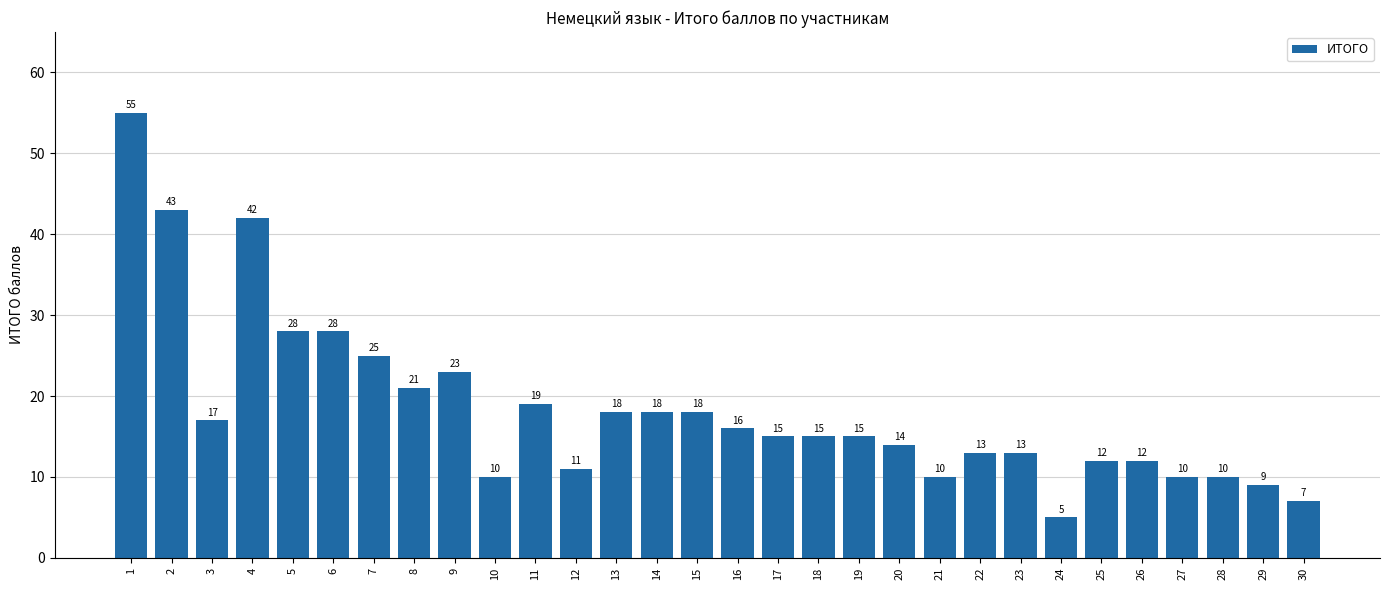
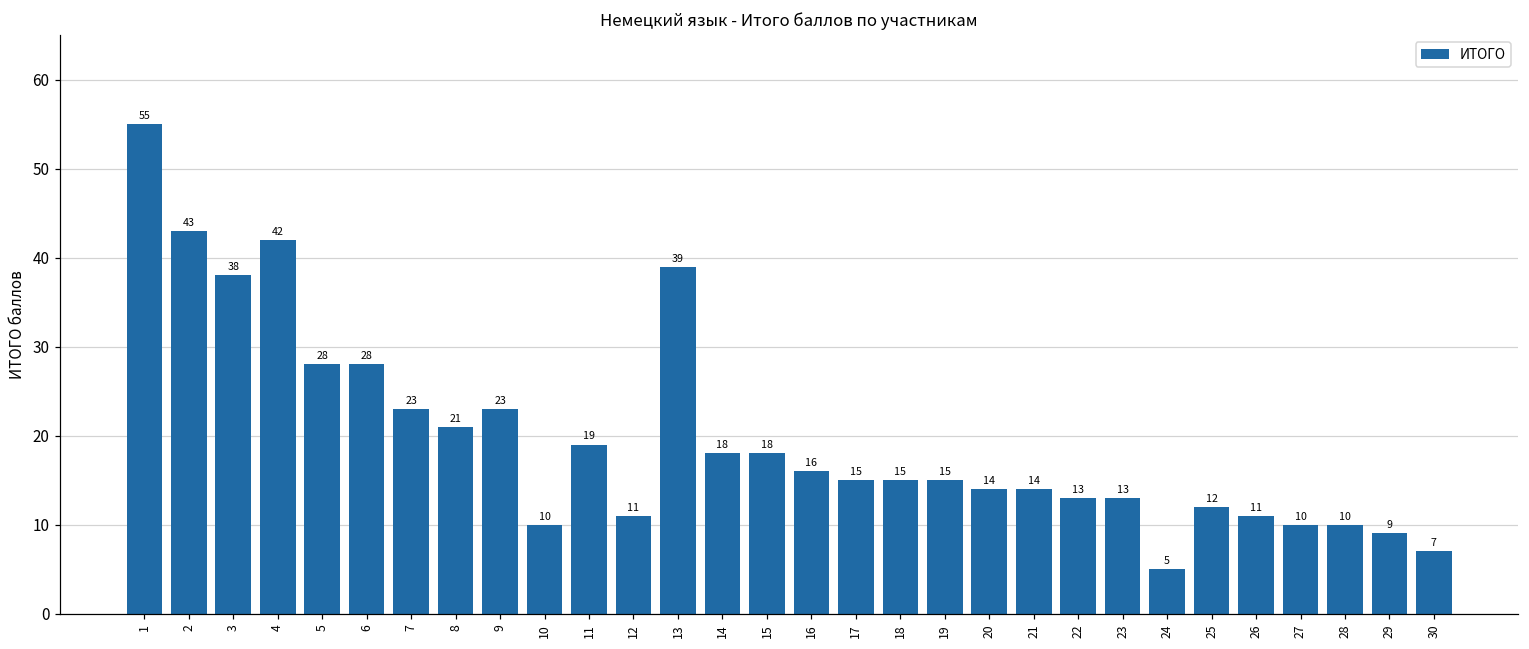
  {
    "1": 55,
    "2": 43,
-   "3": 17,
+   "3": 38,
    "4": 42,
    "5": 28,
    "6": 28,
-   "7": 25,
+   "7": 23,
    "8": 21,
    "9": 23,
    "10": 10,
    "11": 19,
    "12": 11,
-   "13": 18,
+   "13": 39,
    "14": 18,
    "15": 18,
    "16": 16,
    "17": 15,
    "18": 15,
    "19": 15,
    "20": 14,
-   "21": 10,
+   "21": 14,
    "22": 13,
    "23": 13,
    "24": 5,
    "25": 12,
-   "26": 12,
+   "26": 11,
    "27": 10,
    "28": 10,
    "29": 9,
    "30": 7
  }
